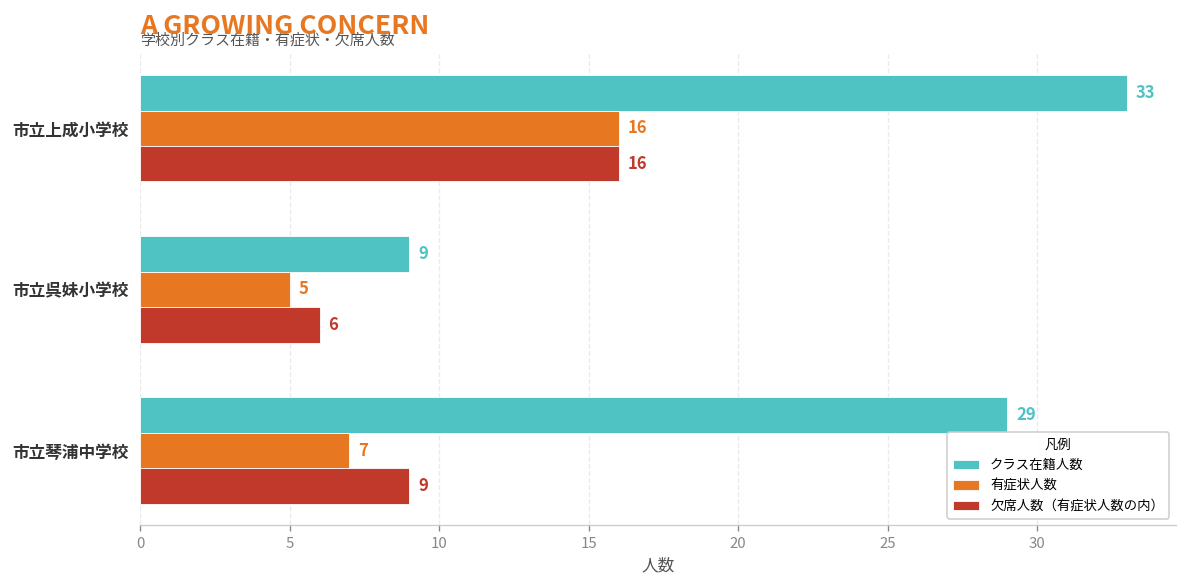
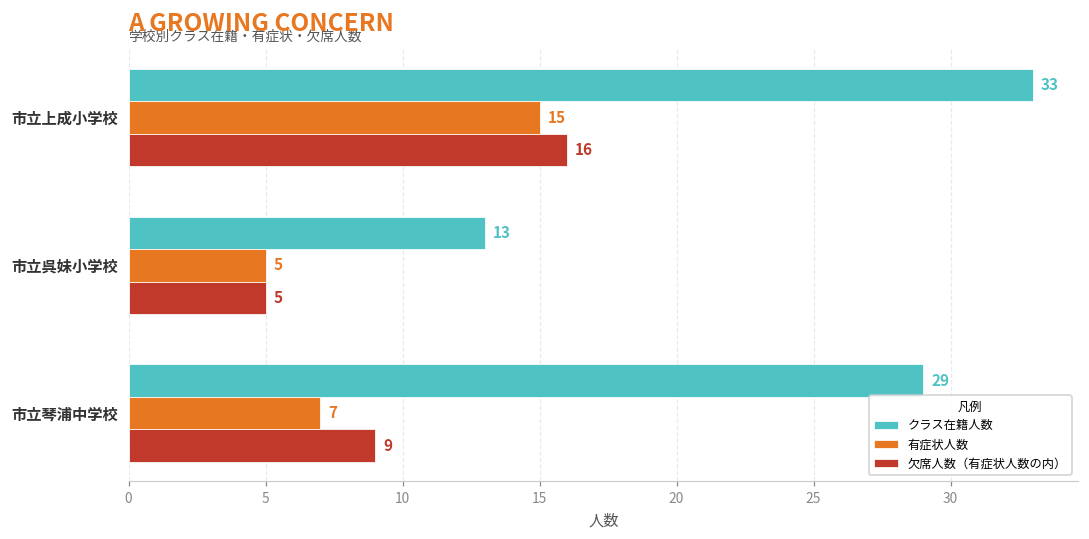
  {
    "クラス在籍人数": {
      "市立上成小学校": 33,
-     "市立呉妹小学校": 9,
+     "市立呉妹小学校": 13,
      "市立琴浦中学校": 29
    },
    "有症状人数": {
-     "市立上成小学校": 16,
+     "市立上成小学校": 15,
      "市立呉妹小学校": 5,
      "市立琴浦中学校": 7
    },
    "欠席人数（有症状人数の内）": {
      "市立上成小学校": 16,
-     "市立呉妹小学校": 6,
+     "市立呉妹小学校": 5,
      "市立琴浦中学校": 9
    }
  }
